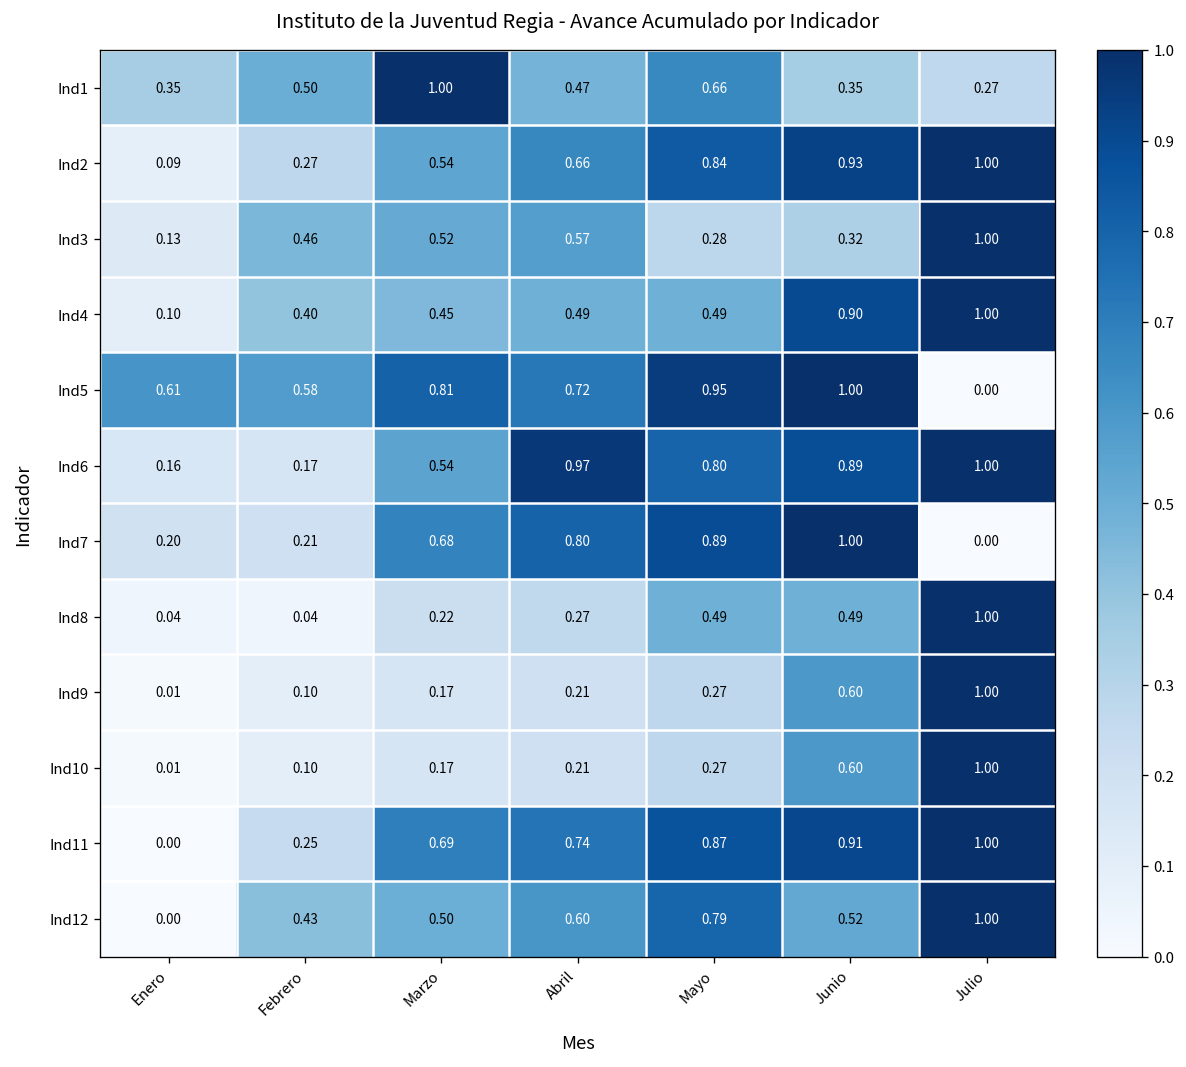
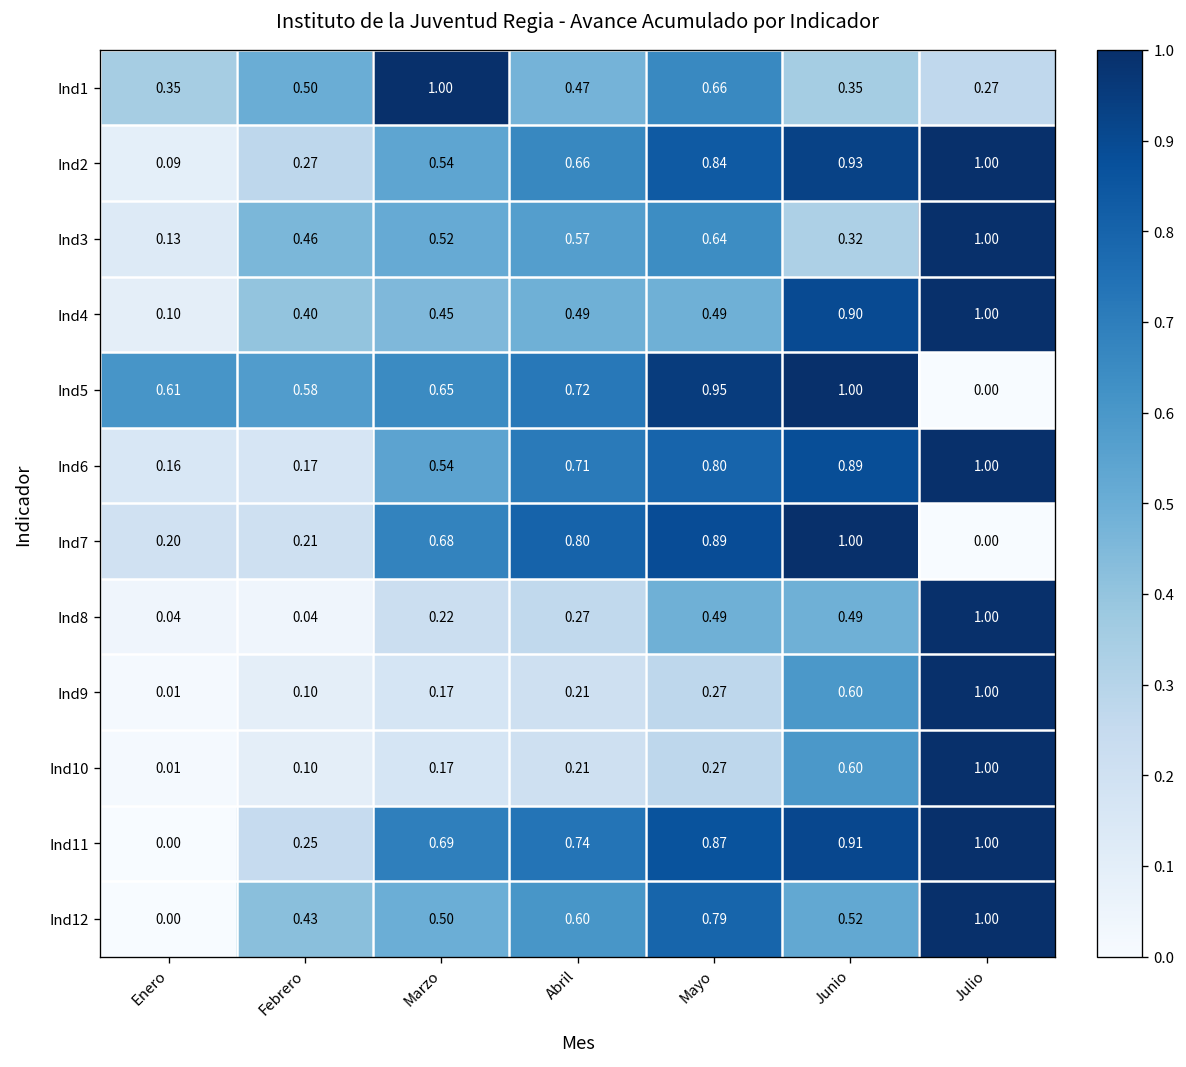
  {
    "Ind1": {
      "Enero": 0.35,
      "Febrero": 0.50,
      "Marzo": 1.00,
      "Abril": 0.47,
      "Mayo": 0.66,
      "Junio": 0.35,
      "Julio": 0.27
    },
    "Ind2": {
      "Enero": 0.09,
      "Febrero": 0.27,
      "Marzo": 0.54,
      "Abril": 0.66,
      "Mayo": 0.84,
      "Junio": 0.93,
      "Julio": 1.00
    },
    "Ind3": {
      "Enero": 0.13,
      "Febrero": 0.46,
      "Marzo": 0.52,
      "Abril": 0.57,
-     "Mayo": 0.28,
+     "Mayo": 0.64,
      "Junio": 0.32,
      "Julio": 1.00
    },
    "Ind4": {
      "Enero": 0.10,
      "Febrero": 0.40,
      "Marzo": 0.45,
      "Abril": 0.49,
      "Mayo": 0.49,
      "Junio": 0.90,
      "Julio": 1.00
    },
    "Ind5": {
      "Enero": 0.61,
      "Febrero": 0.58,
-     "Marzo": 0.81,
+     "Marzo": 0.65,
      "Abril": 0.72,
      "Mayo": 0.95,
      "Junio": 1.00,
      "Julio": 0.00
    },
    "Ind6": {
      "Enero": 0.16,
      "Febrero": 0.17,
      "Marzo": 0.54,
-     "Abril": 0.97,
+     "Abril": 0.71,
      "Mayo": 0.80,
      "Junio": 0.89,
      "Julio": 1.00
    },
    "Ind7": {
      "Enero": 0.20,
      "Febrero": 0.21,
      "Marzo": 0.68,
      "Abril": 0.80,
      "Mayo": 0.89,
      "Junio": 1.00,
      "Julio": 0.00
    },
    "Ind8": {
      "Enero": 0.04,
      "Febrero": 0.04,
      "Marzo": 0.22,
      "Abril": 0.27,
      "Mayo": 0.49,
      "Junio": 0.49,
      "Julio": 1.00
    },
    "Ind9": {
      "Enero": 0.01,
      "Febrero": 0.10,
      "Marzo": 0.17,
      "Abril": 0.21,
      "Mayo": 0.27,
      "Junio": 0.60,
      "Julio": 1.00
    },
    "Ind10": {
      "Enero": 0.01,
      "Febrero": 0.10,
      "Marzo": 0.17,
      "Abril": 0.21,
      "Mayo": 0.27,
      "Junio": 0.60,
      "Julio": 1.00
    },
    "Ind11": {
      "Enero": 0.00,
      "Febrero": 0.25,
      "Marzo": 0.69,
      "Abril": 0.74,
      "Mayo": 0.87,
      "Junio": 0.91,
      "Julio": 1.00
    },
    "Ind12": {
      "Enero": 0.00,
      "Febrero": 0.43,
      "Marzo": 0.50,
      "Abril": 0.60,
      "Mayo": 0.79,
      "Junio": 0.52,
      "Julio": 1.00
    }
  }
